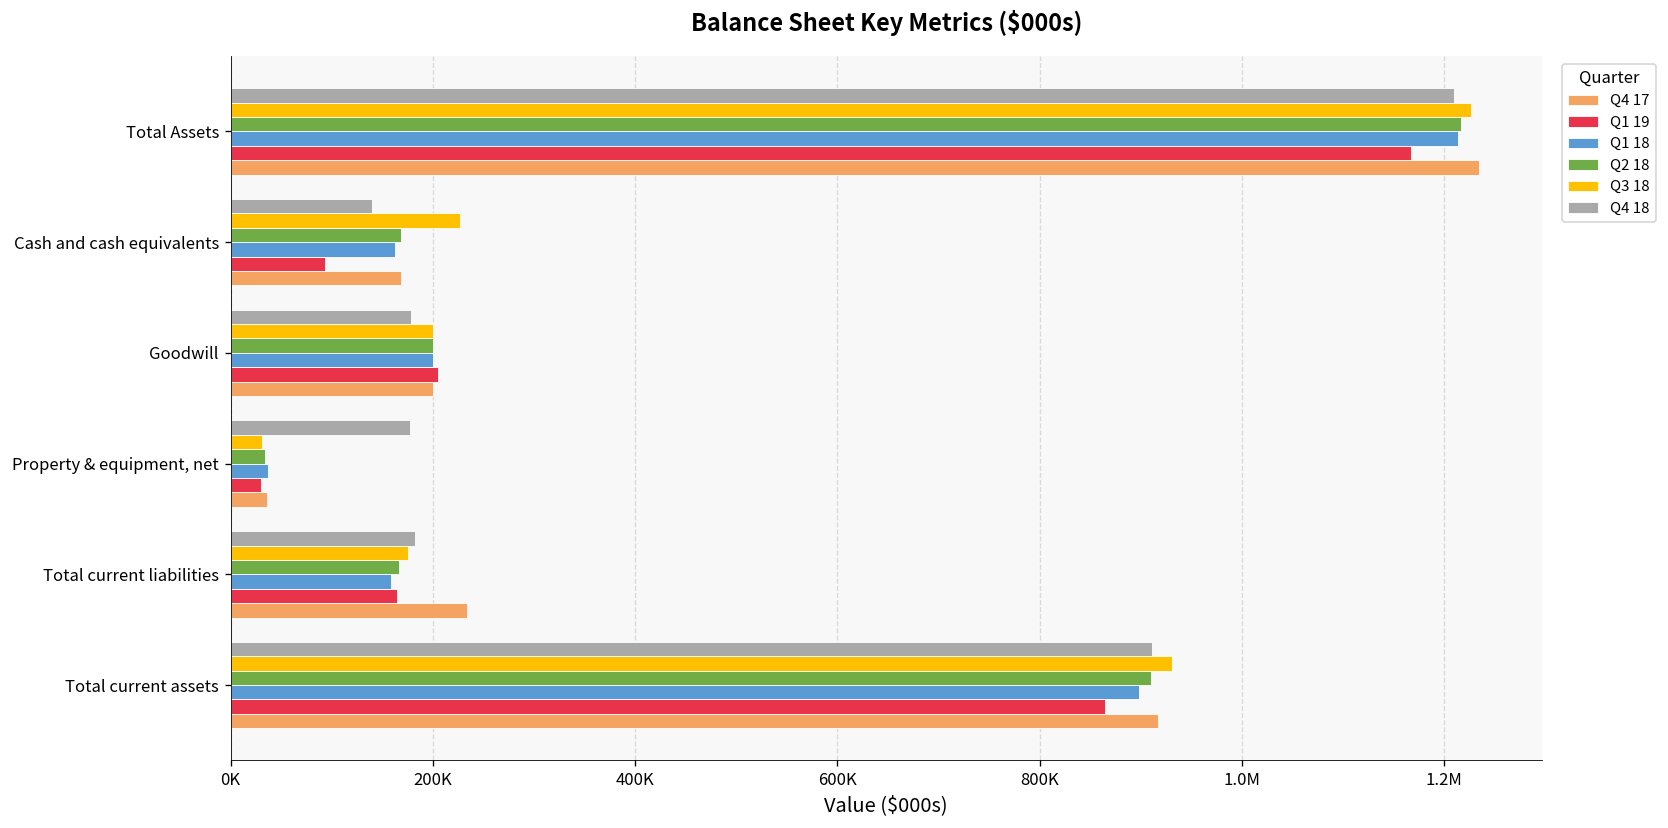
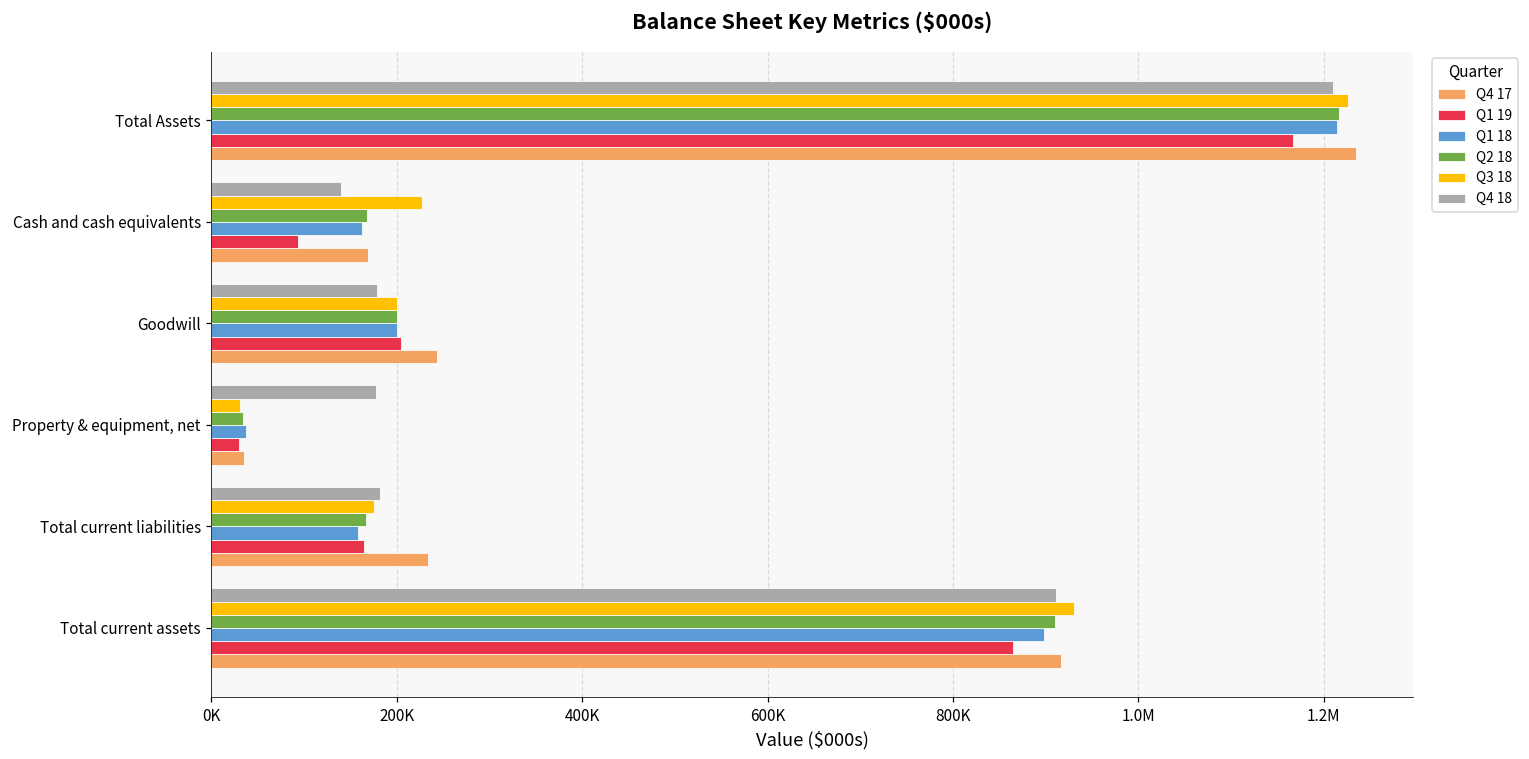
  {
    "Q4 17": {
      "Total Assets": 1230000,
      "Cash and cash equivalents": 170000,
-     "Goodwill": 200000,
+     "Goodwill": 240000,
      "Property & equipment, net": 40000,
      "Total current liabilities": 230000,
      "Total current assets": 920000
    },
    "Q1 19": {
      "Total Assets": 1170000,
      "Cash and cash equivalents": 90000,
      "Goodwill": 200000,
      "Property & equipment, net": 30000,
      "Total current liabilities": 160000,
      "Total current assets": 870000
    },
    "Q1 18": {
      "Total Assets": 1210000,
      "Cash and cash equivalents": 160000,
      "Goodwill": 200000,
      "Property & equipment, net": 40000,
      "Total current liabilities": 160000,
      "Total current assets": 900000
    },
    "Q2 18": {
      "Total Assets": 1220000,
      "Cash and cash equivalents": 170000,
      "Goodwill": 200000,
      "Property & equipment, net": 30000,
      "Total current liabilities": 170000,
      "Total current assets": 910000
    },
    "Q3 18": {
      "Total Assets": 1230000,
      "Cash and cash equivalents": 230000,
      "Goodwill": 200000,
      "Property & equipment, net": 30000,
      "Total current liabilities": 180000,
      "Total current assets": 930000
    },
    "Q4 18": {
      "Total Assets": 1210000,
      "Cash and cash equivalents": 140000,
      "Goodwill": 180000,
      "Property & equipment, net": 180000,
      "Total current liabilities": 180000,
      "Total current assets": 910000
    }
  }
